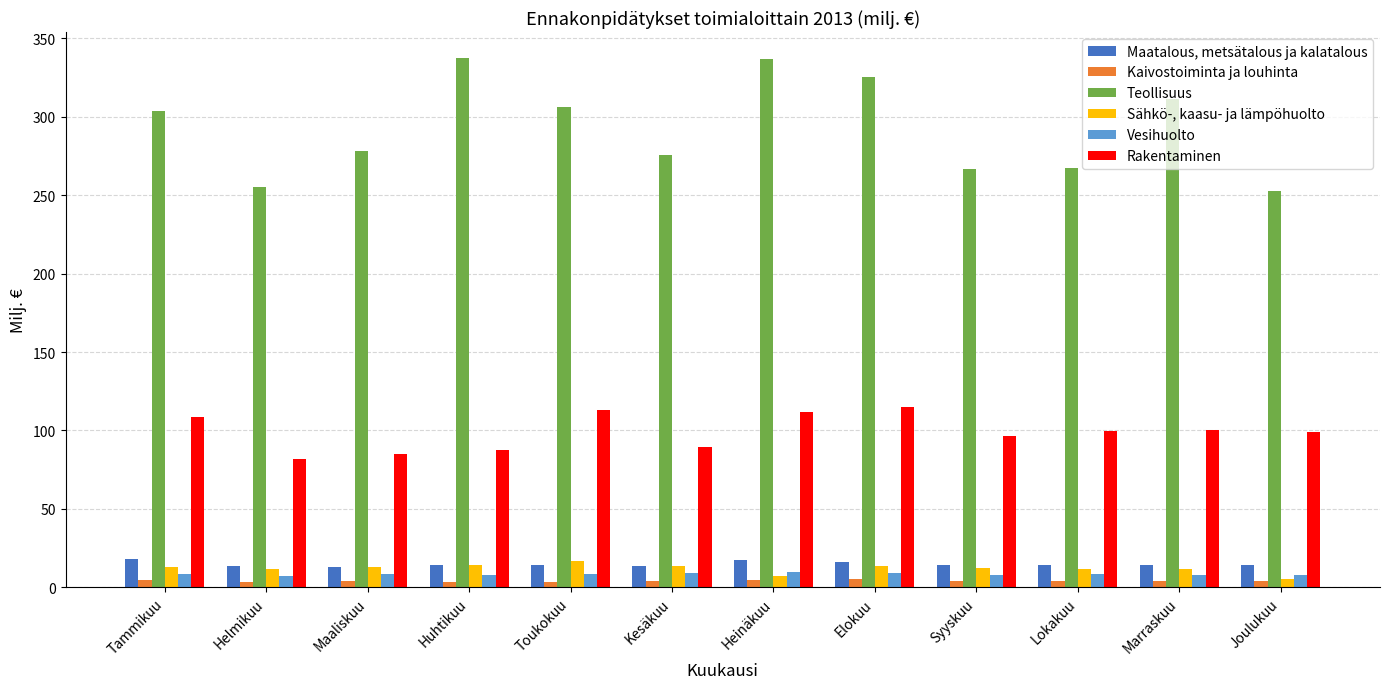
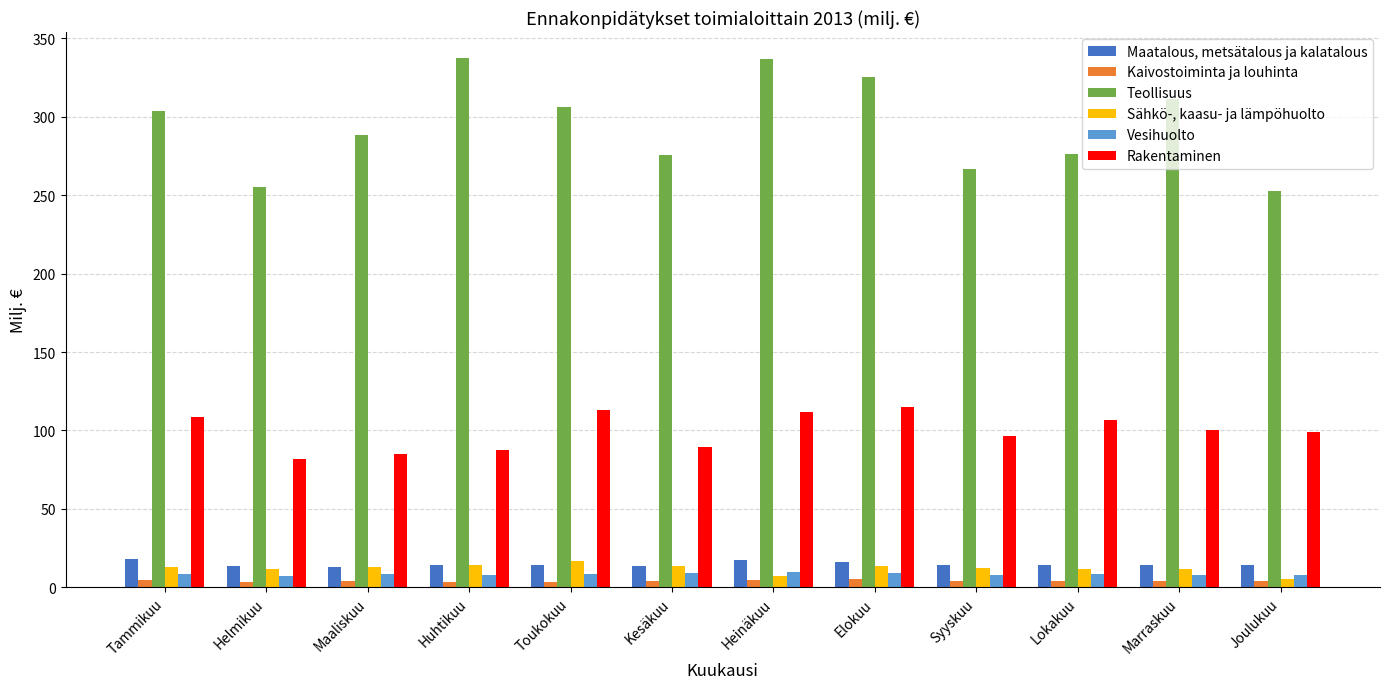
  {
    "Kaivostoiminta ja louhinta": {
      "Tammikuu": 5,
      "Helmikuu": 4,
      "Maaliskuu": 4,
      "Huhtikuu": 3,
      "Toukokuu": 4,
      "Kesäkuu": 4,
      "Heinäkuu": 4,
      "Elokuu": 5,
      "Syyskuu": 4,
      "Lokakuu": 4,
      "Marraskuu": 4,
      "Joulukuu": 4
    },
    "Teollisuus": {
      "Tammikuu": 304,
      "Helmikuu": 255,
-     "Maaliskuu": 278,
+     "Maaliskuu": 289,
      "Huhtikuu": 337,
      "Toukokuu": 306,
      "Kesäkuu": 276,
      "Heinäkuu": 337,
      "Elokuu": 325,
      "Syyskuu": 267,
-     "Lokakuu": 267,
+     "Lokakuu": 276,
      "Joulukuu": 253
    },
    "Sähkö-, kaasu- ja lämpöhuolto": {
      "Tammikuu": 13,
      "Helmikuu": 12,
      "Maaliskuu": 13,
      "Huhtikuu": 14,
      "Toukokuu": 17,
      "Kesäkuu": 13,
      "Heinäkuu": 7,
      "Elokuu": 14,
      "Syyskuu": 12,
      "Lokakuu": 12,
      "Marraskuu": 12,
      "Joulukuu": 5
    },
    "Rakentaminen": {
      "Tammikuu": 109,
      "Helmikuu": 82,
      "Maaliskuu": 85,
      "Huhtikuu": 88,
      "Toukokuu": 113,
      "Kesäkuu": 89,
      "Heinäkuu": 112,
      "Elokuu": 115,
      "Syyskuu": 97,
-     "Lokakuu": 99,
+     "Lokakuu": 106,
      "Marraskuu": 100,
      "Joulukuu": 99
    }
  }
